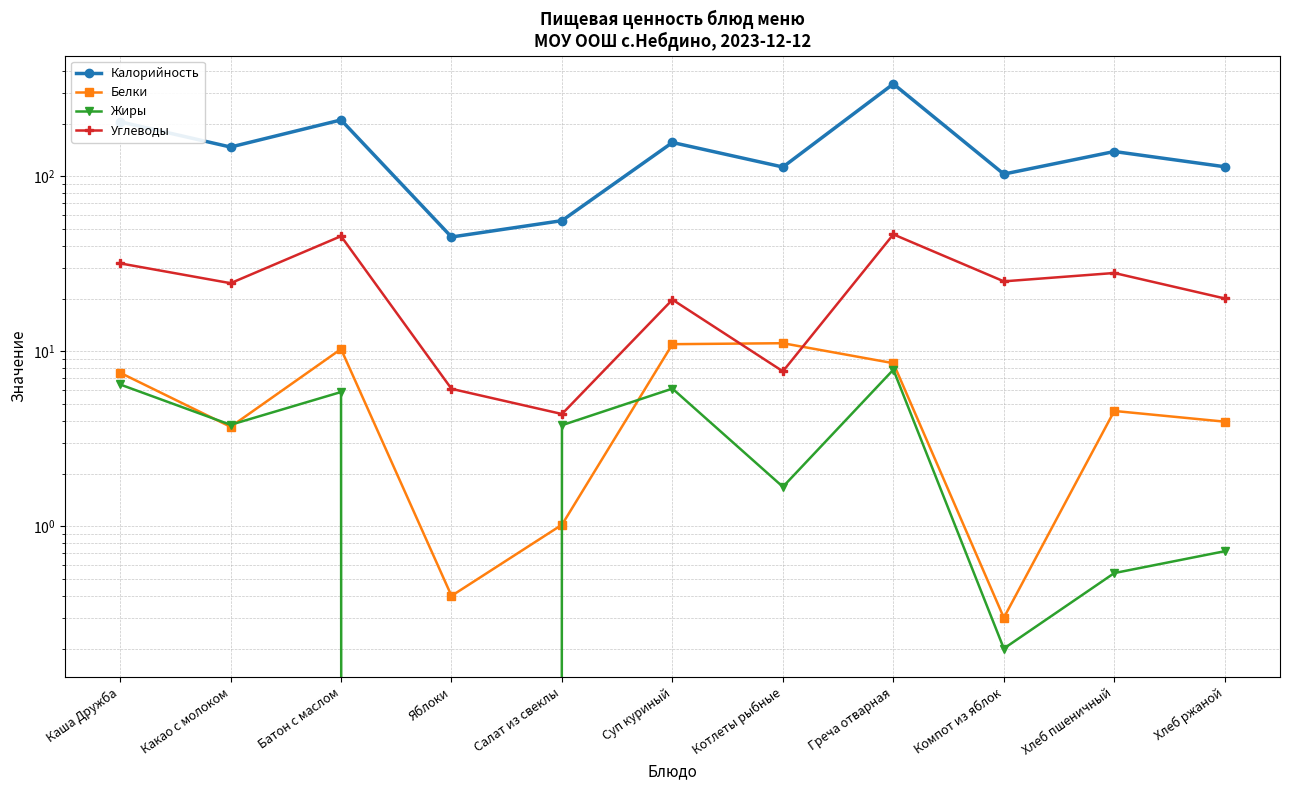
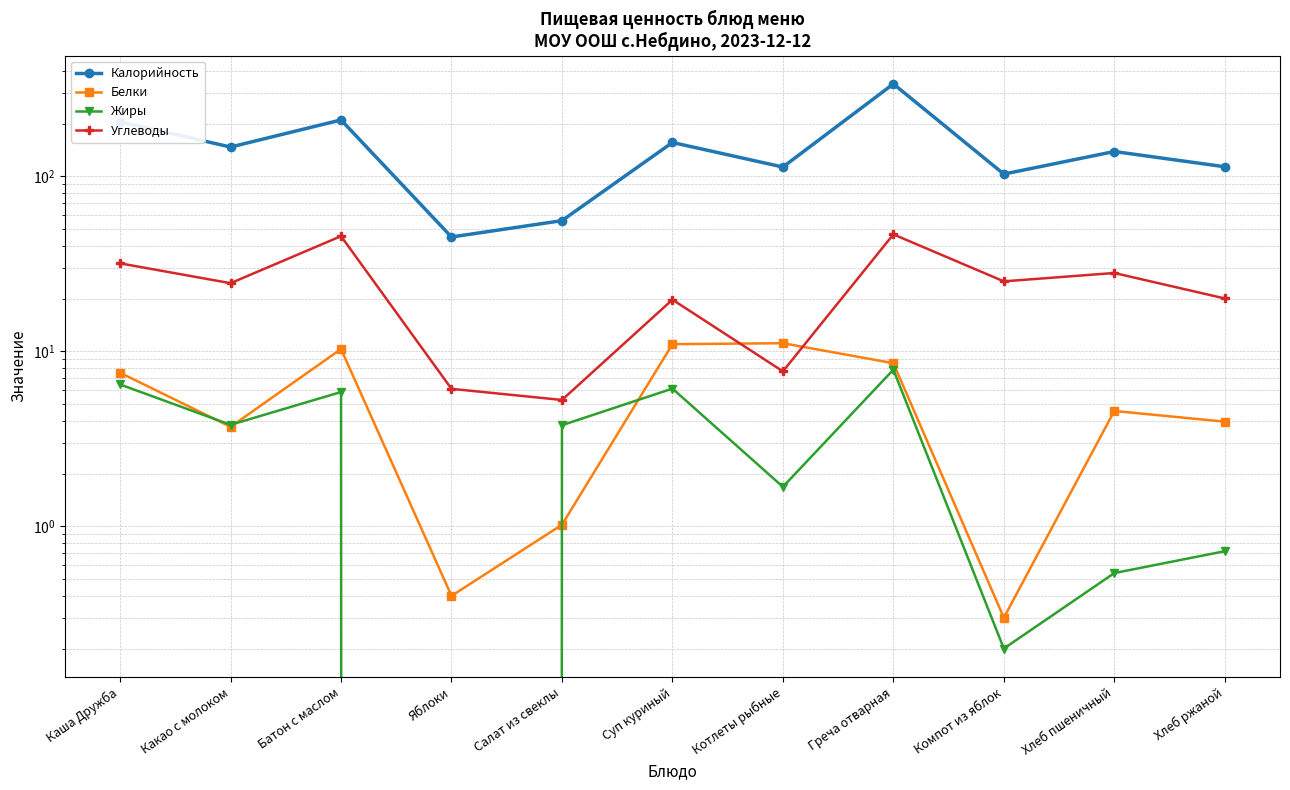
  {
    "Калорийность": {
      "Какао с молоком": 150,
      "Батон с маслом": 210,
      "Яблоки": 45,
      "Салат из свеклы": 56,
      "Суп куриный": 160,
      "Котлеты рыбные": 110,
      "Греча отварная": 340,
      "Компот из яблок": 100,
      "Хлеб пшеничный": 140,
      "Хлеб ржаной": 110
    },
    "Белки": {
      "Каша Дружба": 7.5,
      "Батон с маслом": 10,
      "Яблоки": 0.4,
      "Салат из свеклы": 1.0,
      "Суп куриный": 11,
      "Котлеты рыбные": 11,
      "Греча отварная": 9,
      "Компот из яблок": 0.3,
      "Хлеб пшеничный": 4.6,
      "Хлеб ржаной": 4.0
    },
    "Жиры": {
      "Каша Дружба": 6.5,
      "Батон с маслом": 5.9,
      "Салат из свеклы": 3.8,
      "Суп куриный": 6.1,
      "Котлеты рыбные": 1.7,
      "Греча отварная": 8,
      "Компот из яблок": 0.2,
      "Хлеб пшеничный": 0.54,
      "Хлеб ржаной": 0.7
    },
    "Углеводы": {
      "Каша Дружба": 32,
      "Какао с молоком": 25,
      "Батон с маслом": 46,
      "Яблоки": 6.1,
-     "Салат из свеклы": 4.4,
+     "Салат из свеклы": 5.3,
      "Суп куриный": 20,
      "Котлеты рыбные": 8,
      "Греча отварная": 47,
      "Компот из яблок": 25,
      "Хлеб пшеничный": 28,
      "Хлеб ржаной": 20
    }
  }
